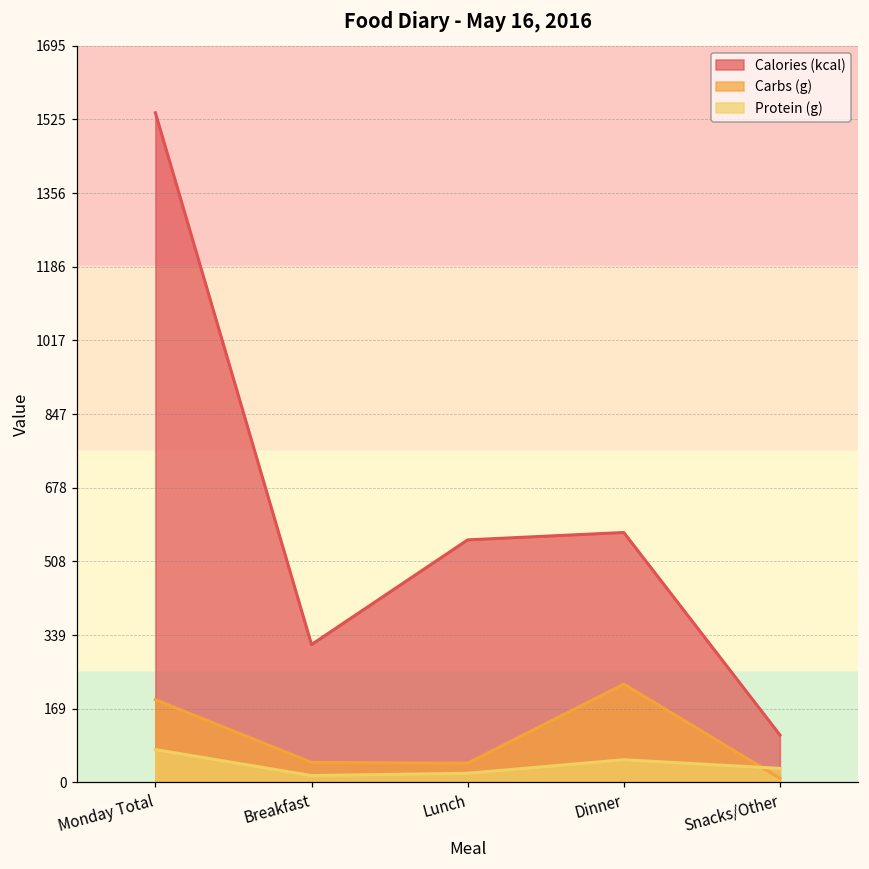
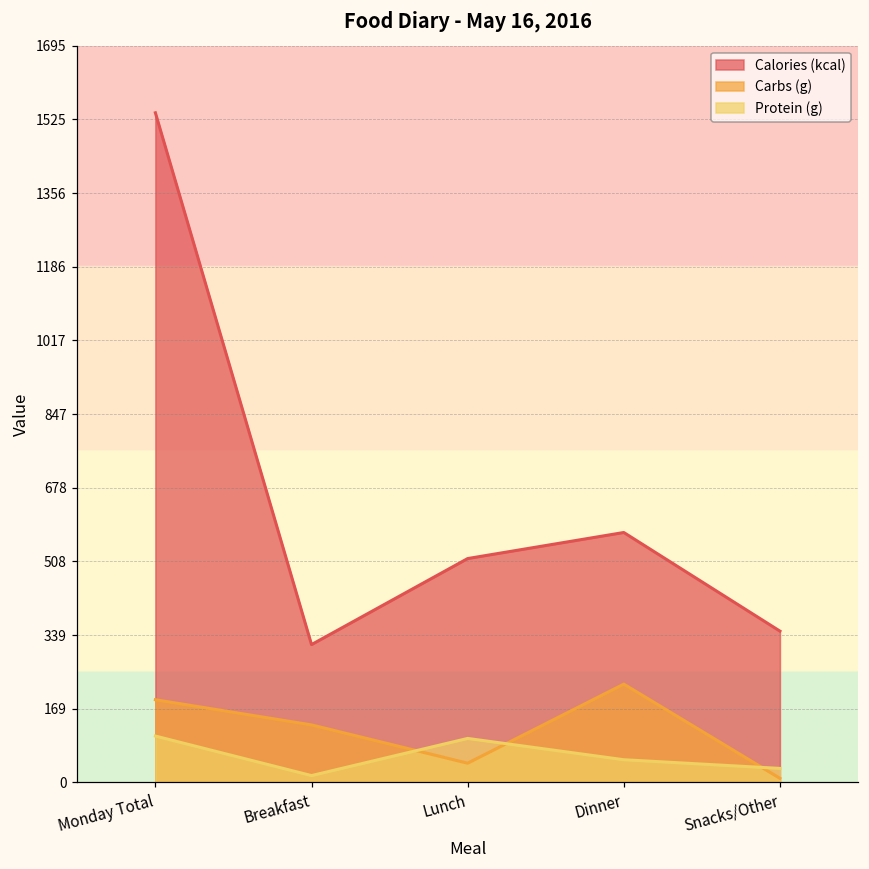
  {
    "Calories (kcal)": {
      "Monday Total": 1540,
      "Breakfast": 320,
-     "Lunch": 560,
+     "Lunch": 520,
      "Dinner": 580,
-     "Snacks/Other": 110
+     "Snacks/Other": 350
    },
    "Carbs (g)": {
      "Monday Total": 190,
-     "Breakfast": 50,
+     "Breakfast": 130,
      "Lunch": 40,
      "Dinner": 230,
      "Snacks/Other": 10
    },
    "Protein (g)": {
-     "Monday Total": 80,
+     "Monday Total": 110,
      "Breakfast": 20,
-     "Lunch": 20,
+     "Lunch": 100,
      "Dinner": 50,
      "Snacks/Other": 30
    }
  }
